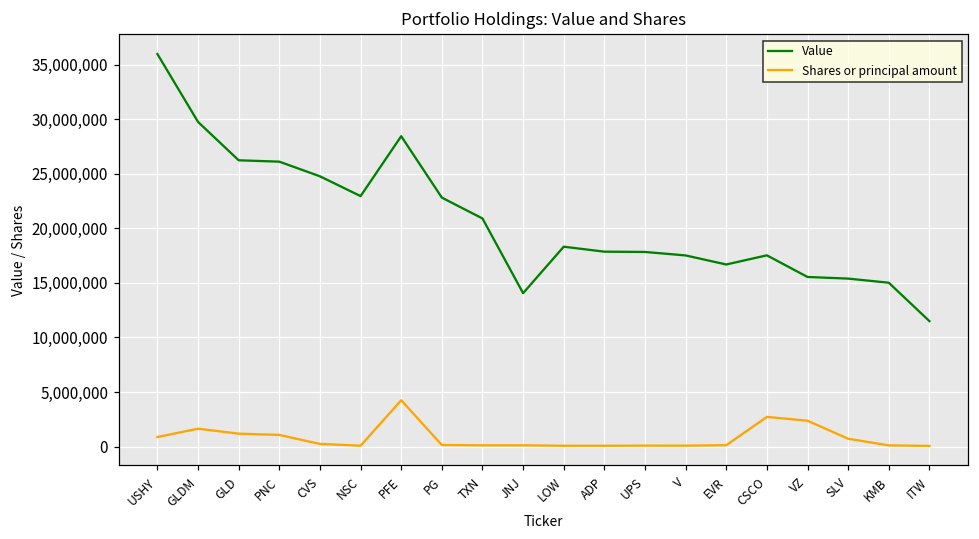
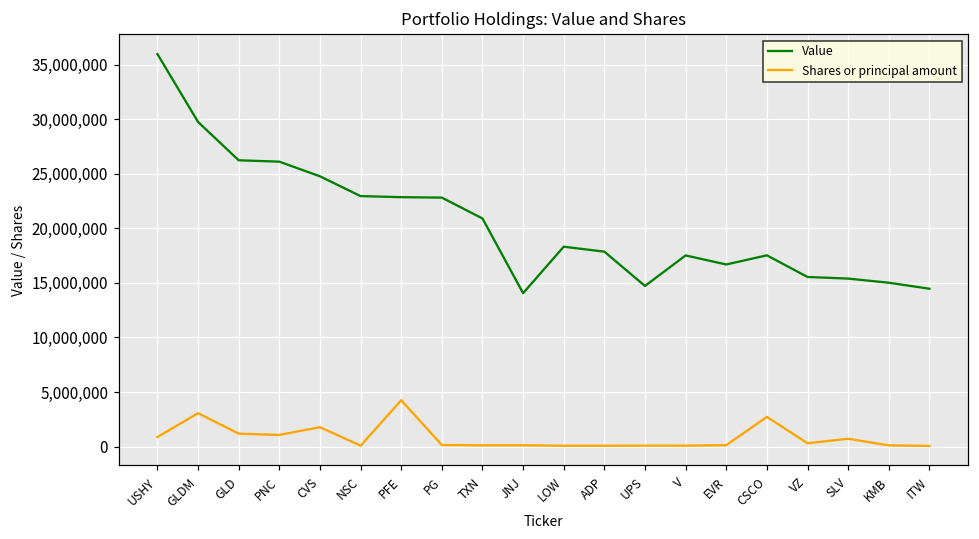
  {
    "Value": {
      "USHY": "36,000,000",
      "GLDM": "30,000,000",
      "GLD": "26,000,000",
      "PNC": "26,000,000",
      "CVS": "25,000,000",
      "NSC": "23,000,000",
-     "PFE": "28,000,000",
+     "PFE": "23,000,000",
      "PG": "23,000,000",
      "TXN": "21,000,000",
      "JNJ": "14,000,000",
      "LOW": "18,000,000",
      "ADP": "18,000,000",
-     "UPS": "18,000,000",
+     "UPS": "15,000,000",
      "V": "18,000,000",
      "EVR": "17,000,000",
      "CSCO": "18,000,000",
      "VZ": "16,000,000",
      "SLV": "15,000,000",
      "KMB": "15,000,000",
-     "ITW": "11,000,000"
+     "ITW": "14,000,000"
    },
    "Shares or principal amount": {
      "USHY": "1,000,000",
-     "GLDM": "2,000,000",
+     "GLDM": "3,000,000",
      "GLD": "1,000,000",
      "PNC": "1,000,000",
-     "CVS": "0",
+     "CVS": "2,000,000",
      "NSC": "0",
      "PFE": "4,000,000",
      "PG": "0",
      "TXN": "0",
      "JNJ": "0",
      "LOW": "0",
      "ADP": "0",
      "UPS": "0",
      "V": "0",
      "EVR": "0",
      "CSCO": "3,000,000",
-     "VZ": "2,000,000",
+     "VZ": "0",
      "SLV": "1,000,000",
      "KMB": "0",
      "ITW": "0"
    }
  }
